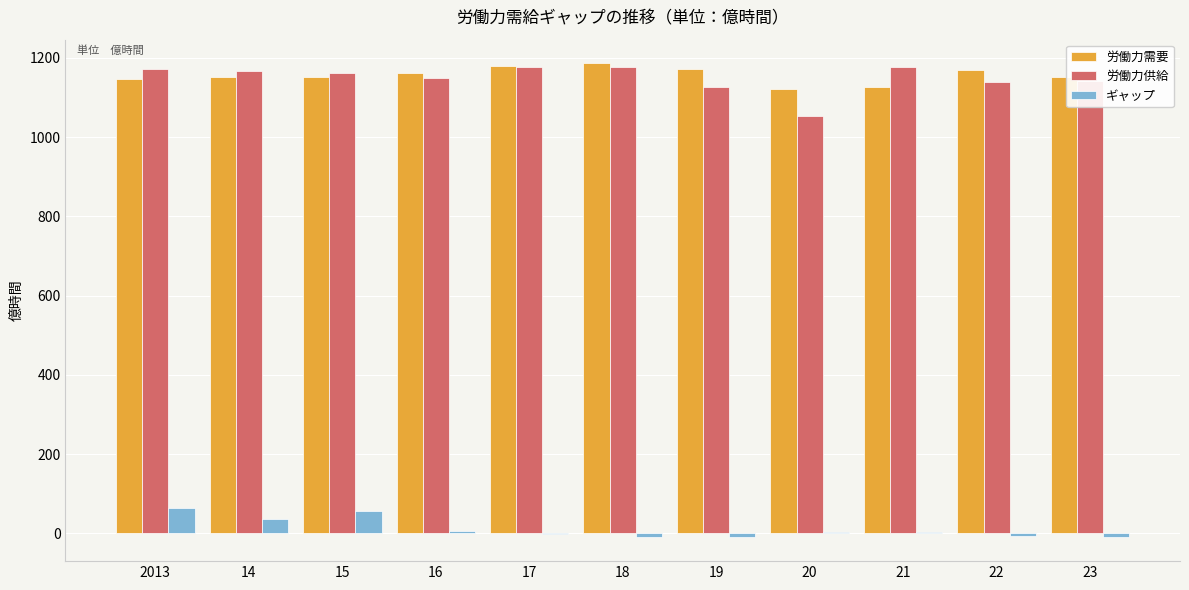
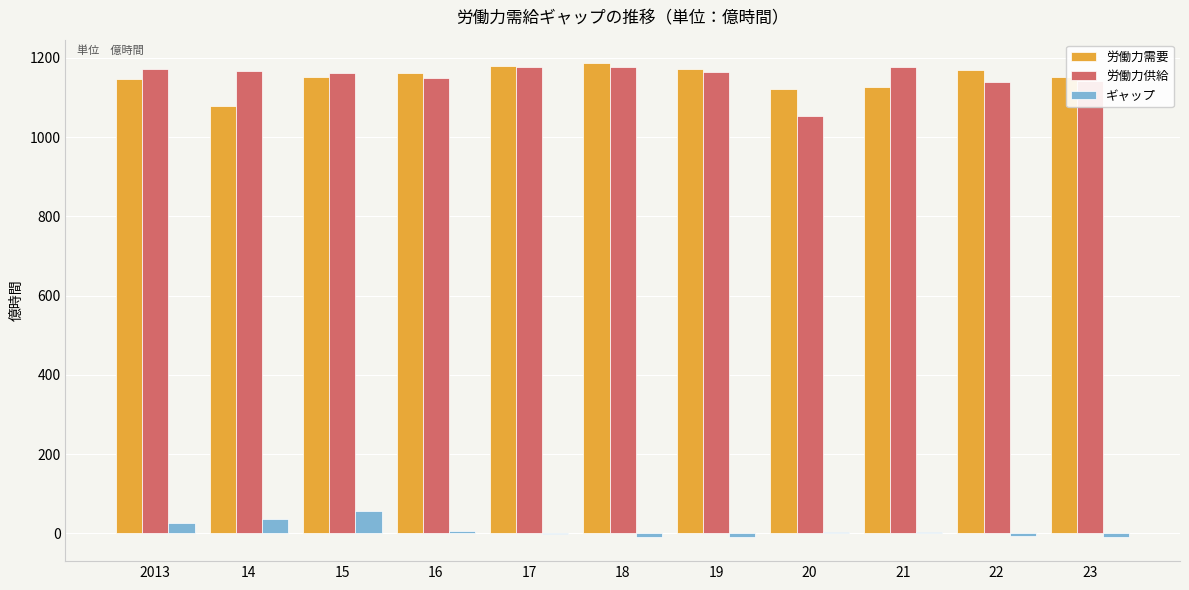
  {
    "労働力需要": {
      "2013": 1150,
-     "14": 1150,
+     "14": 1080,
      "15": 1150,
      "16": 1160,
      "17": 1180,
      "18": 1190,
      "19": 1170,
      "20": 1120,
      "21": 1130,
      "22": 1170,
      "23": 1150
    },
    "労働力供給": {
      "2013": 1170,
      "14": 1170,
      "15": 1160,
      "16": 1150,
      "17": 1180,
      "18": 1180,
-     "19": 1130,
+     "19": 1160,
      "20": 1050,
      "21": 1180,
      "22": 1140
    },
    "ギャップ": {
-     "2013": 60,
+     "2013": 30,
      "14": 40,
      "15": 60,
      "16": 10,
      "18": -10,
      "19": -10,
      "22": -10,
      "23": -10
    }
  }
